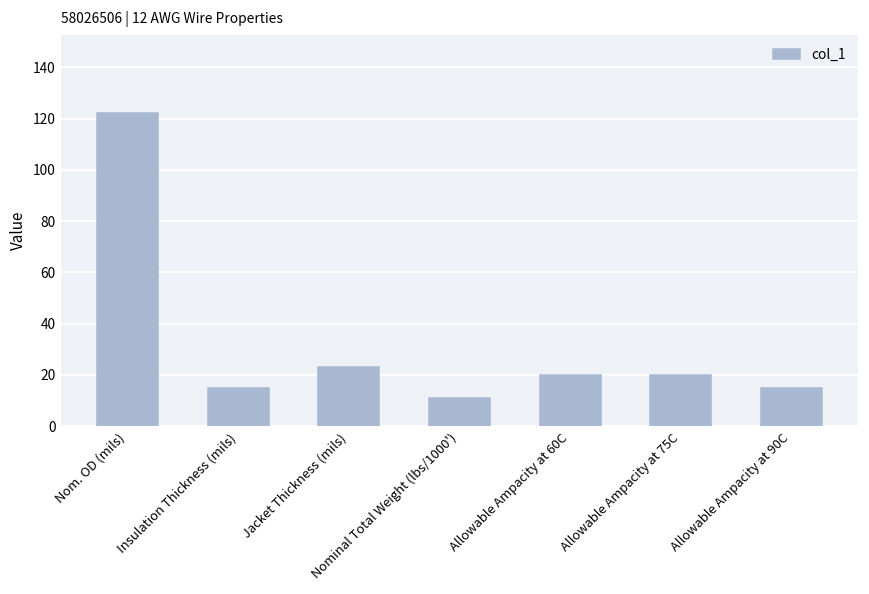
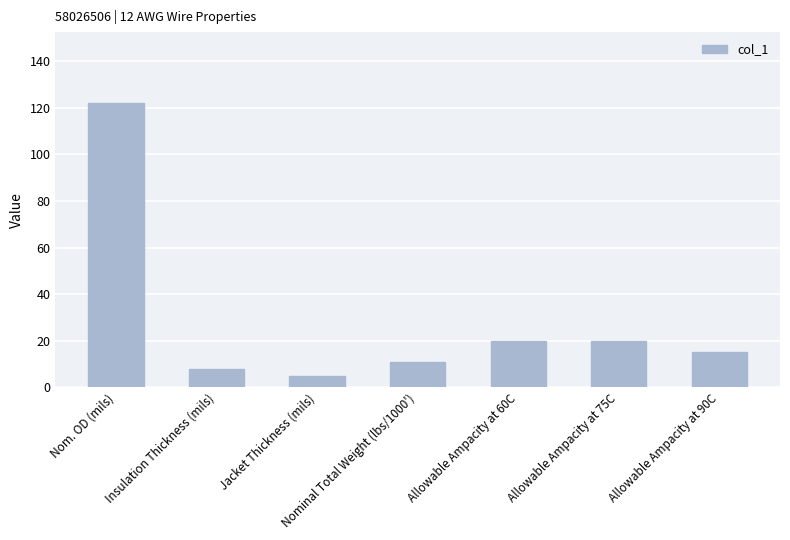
  {
    "Nom. OD (mils)": 122,
-   "Insulation Thickness (mils)": 15,
-   "Jacket Thickness (mils)": 23,
+   "Insulation Thickness (mils)": 8,
+   "Jacket Thickness (mils)": 5,
    "Nominal Total Weight (lbs/1000')": 11,
    "Allowable Ampacity at 60C": 20,
    "Allowable Ampacity at 75C": 20,
    "Allowable Ampacity at 90C": 15
  }
